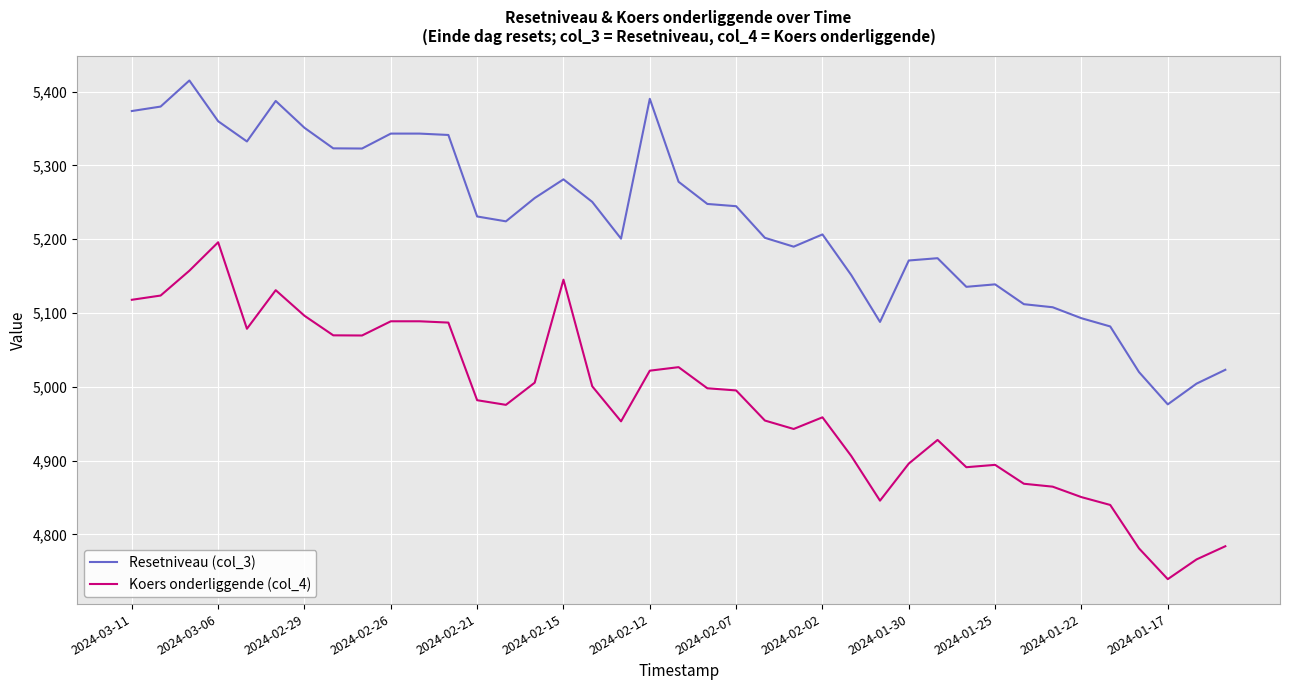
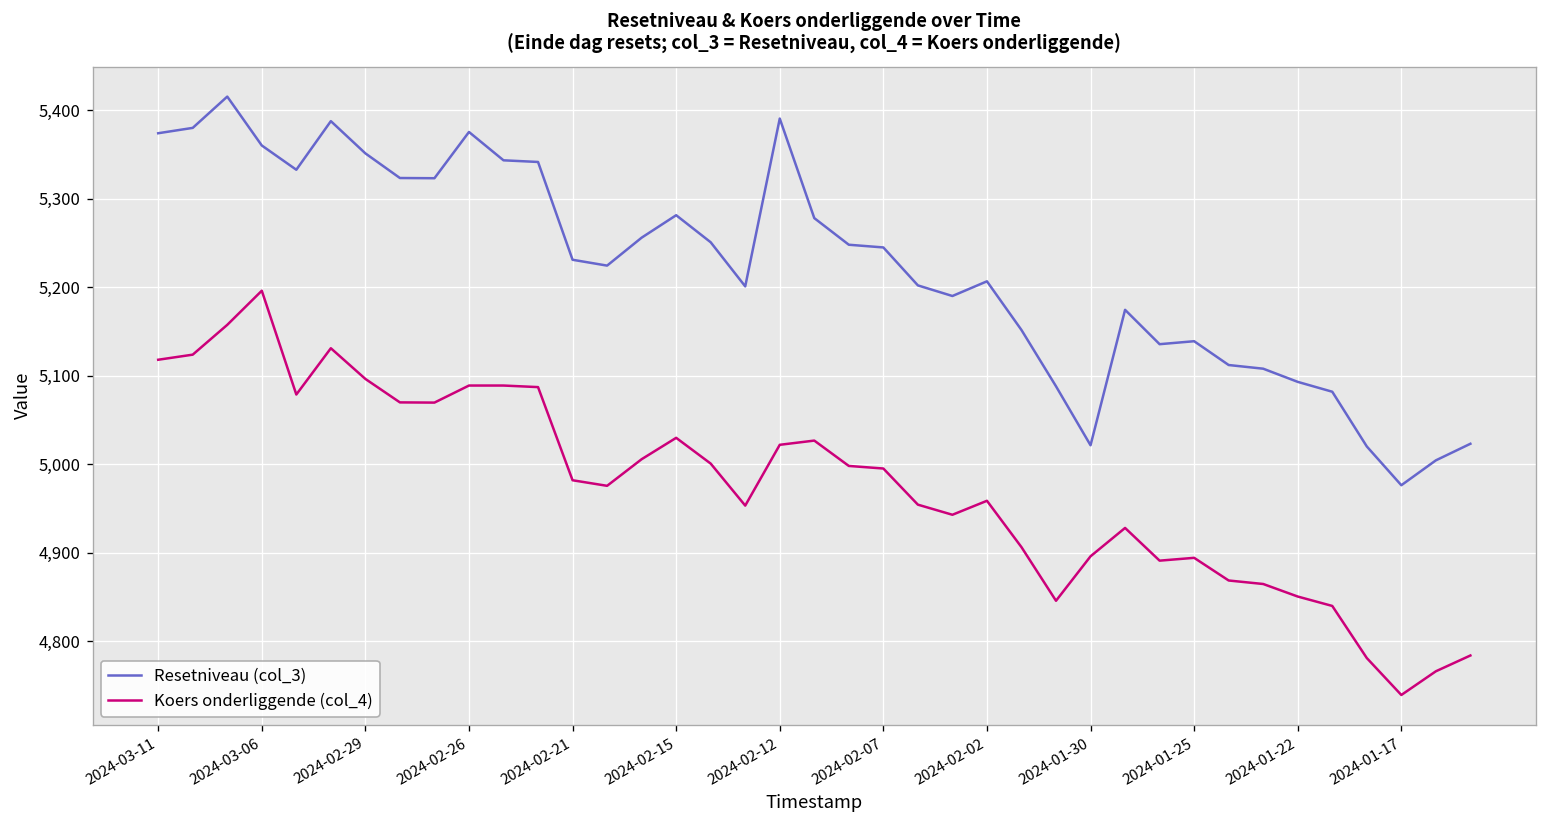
  {
    "Resetniveau (col_3)": {
      "2024-03-11": "5,370",
      "2024-03-06": "5,360",
      "2024-02-29": "5,350",
-     "2024-02-26": "5,340",
+     "2024-02-26": "5,380",
      "2024-02-21": "5,230",
      "2024-02-15": "5,280",
      "2024-02-12": "5,390",
      "2024-02-07": "5,240",
      "2024-02-02": "5,210",
-     "2024-01-30": "5,170",
+     "2024-01-30": "5,020",
      "2024-01-25": "5,140",
      "2024-01-22": "5,090",
      "2024-01-17": "4,980"
    },
    "Koers onderliggende (col_4)": {
      "2024-03-11": "5,120",
      "2024-03-06": "5,200",
      "2024-02-29": "5,100",
      "2024-02-26": "5,090",
      "2024-02-21": "4,980",
-     "2024-02-15": "5,150",
+     "2024-02-15": "5,030",
      "2024-02-12": "5,020",
      "2024-02-07": "5,000",
      "2024-02-02": "4,960",
      "2024-01-30": "4,900",
      "2024-01-25": "4,890",
      "2024-01-22": "4,850",
      "2024-01-17": "4,740"
    }
  }
